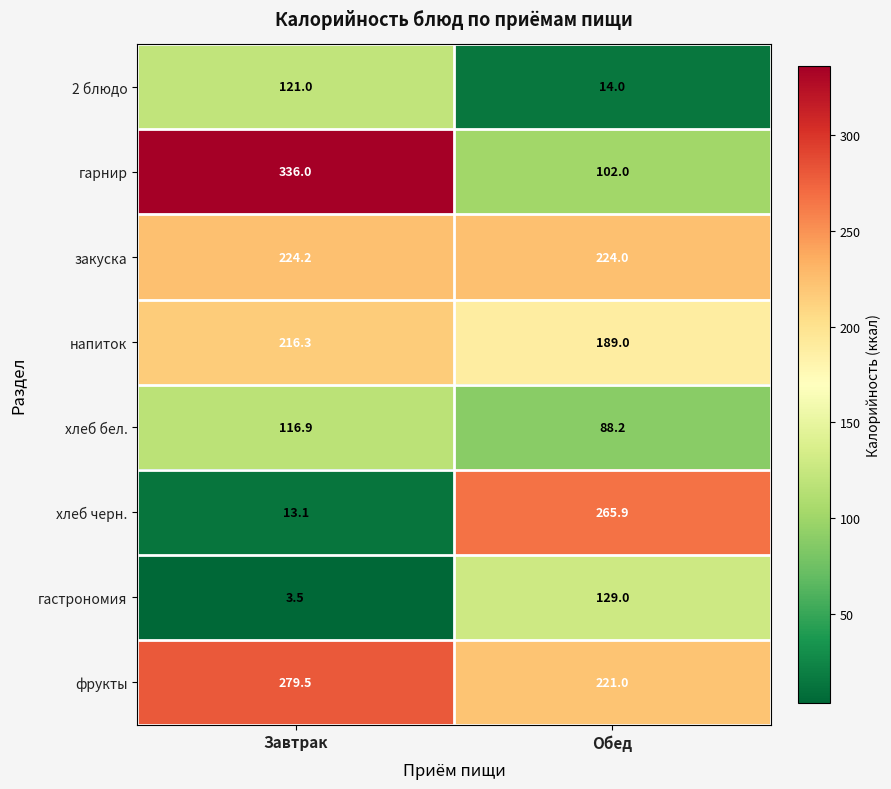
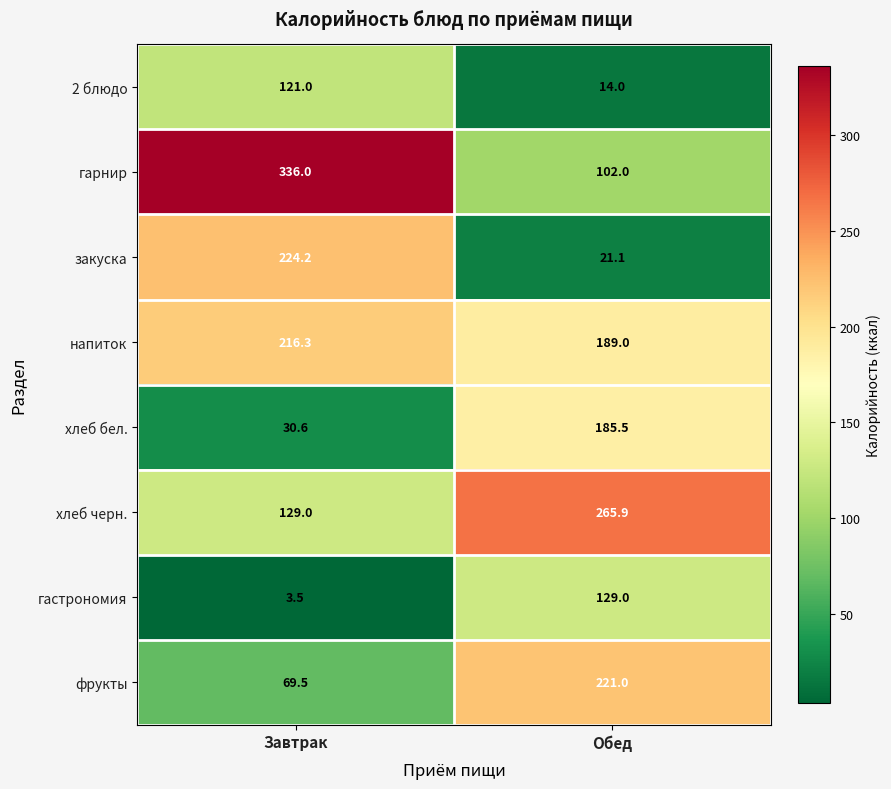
  {
    "2 блюдо": {
      "Завтрак": 121.0,
      "Обед": 14.0
    },
    "гарнир": {
      "Завтрак": 336.0,
      "Обед": 102.0
    },
    "закуска": {
      "Завтрак": 224.2,
-     "Обед": 224.0
+     "Обед": 21.1
    },
    "напиток": {
      "Завтрак": 216.3,
      "Обед": 189.0
    },
    "хлеб бел.": {
-     "Завтрак": 116.9,
-     "Обед": 88.2
+     "Завтрак": 30.6,
+     "Обед": 185.5
    },
    "хлеб черн.": {
-     "Завтрак": 13.1,
+     "Завтрак": 129.0,
      "Обед": 265.9
    },
    "гастрономия": {
      "Завтрак": 3.5,
      "Обед": 129.0
    },
    "фрукты": {
-     "Завтрак": 279.5,
+     "Завтрак": 69.5,
      "Обед": 221.0
    }
  }
